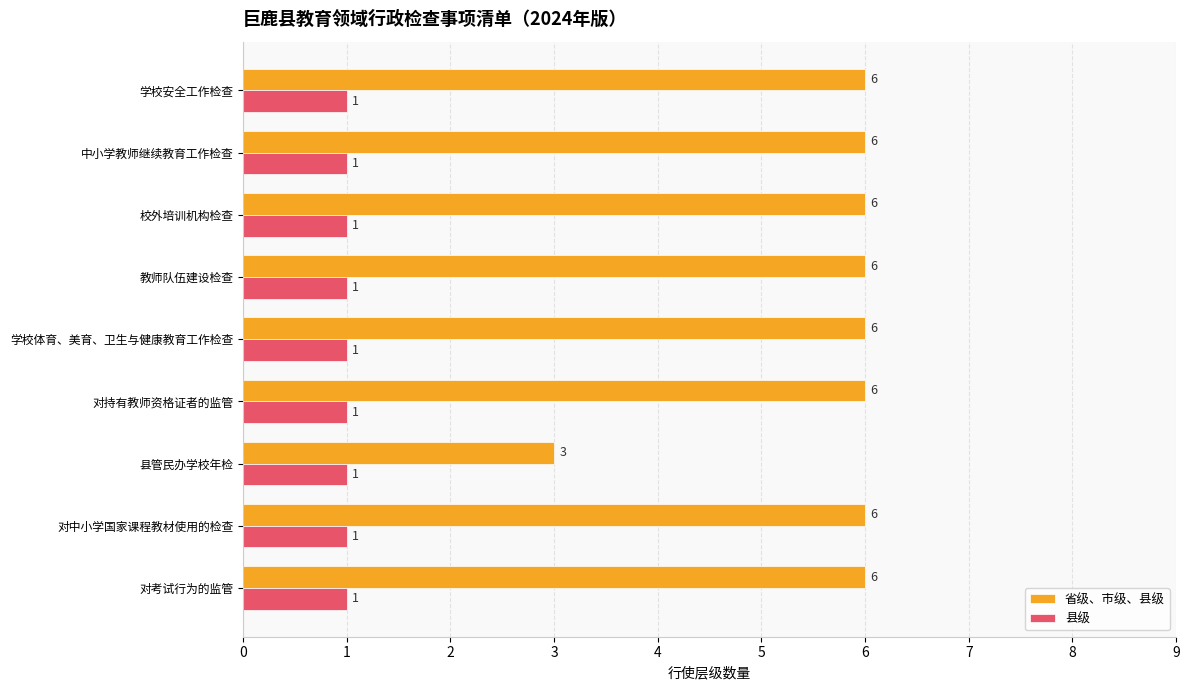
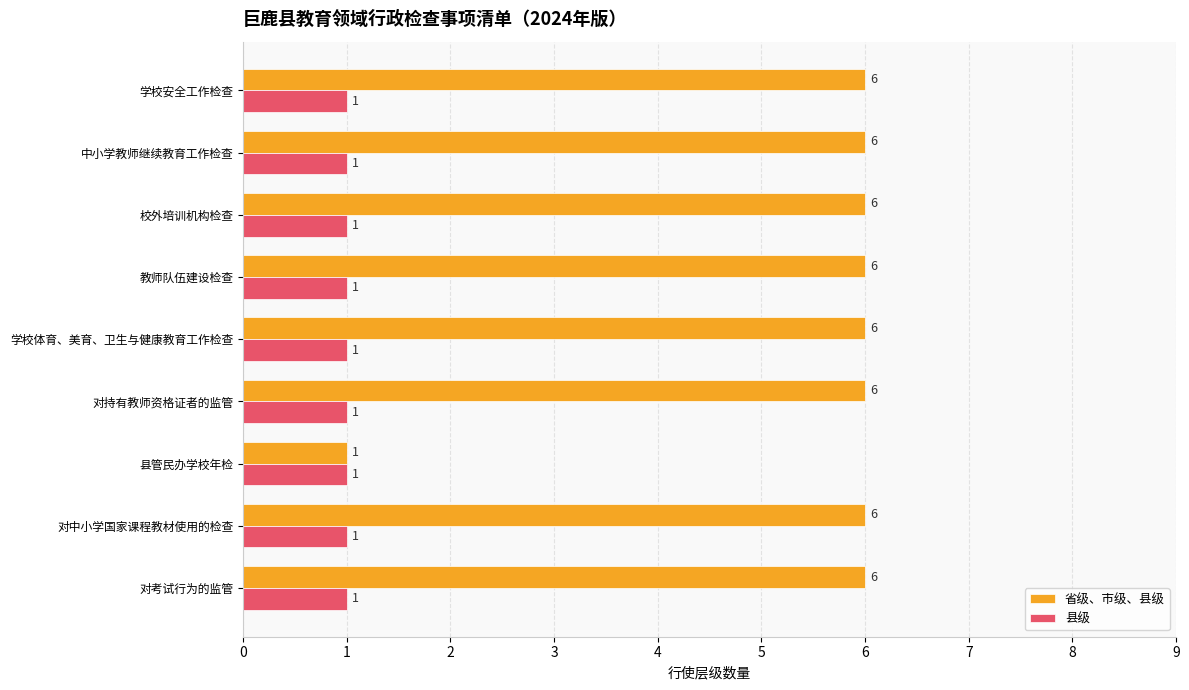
  {
    "省级、市级、县级": {
      "学校安全工作检查": 6,
      "中小学教师继续教育工作检查": 6,
      "校外培训机构检查": 6,
      "教师队伍建设检查": 6,
      "学校体育、美育、卫生与健康教育工作检查": 6,
      "对持有教师资格证者的监管": 6,
-     "县管民办学校年检": 3,
+     "县管民办学校年检": 1,
      "对中小学国家课程教材使用的检查": 6,
      "对考试行为的监管": 6
    },
    "县级": {
      "学校安全工作检查": 1,
      "中小学教师继续教育工作检查": 1,
      "校外培训机构检查": 1,
      "教师队伍建设检查": 1,
      "学校体育、美育、卫生与健康教育工作检查": 1,
      "对持有教师资格证者的监管": 1,
      "县管民办学校年检": 1,
      "对中小学国家课程教材使用的检查": 1,
      "对考试行为的监管": 1
    }
  }
